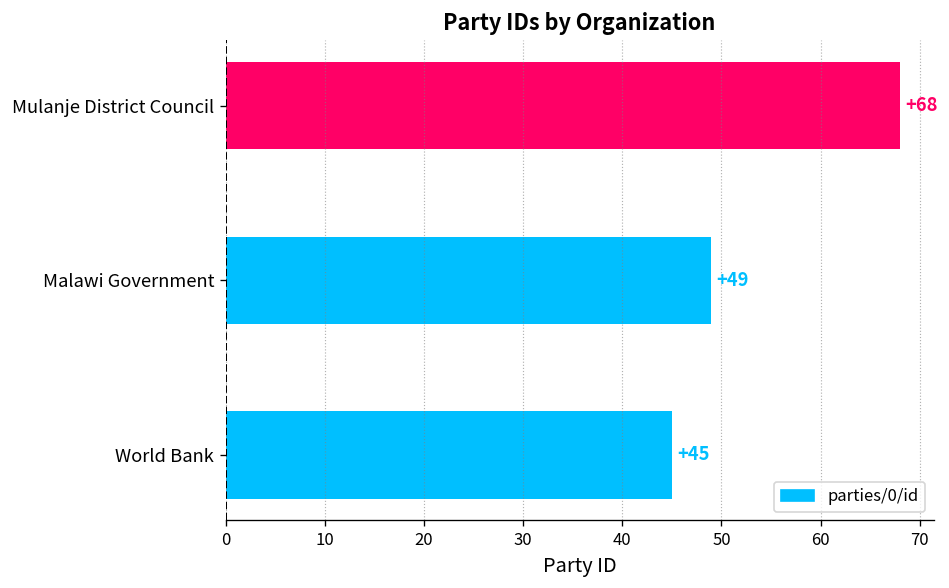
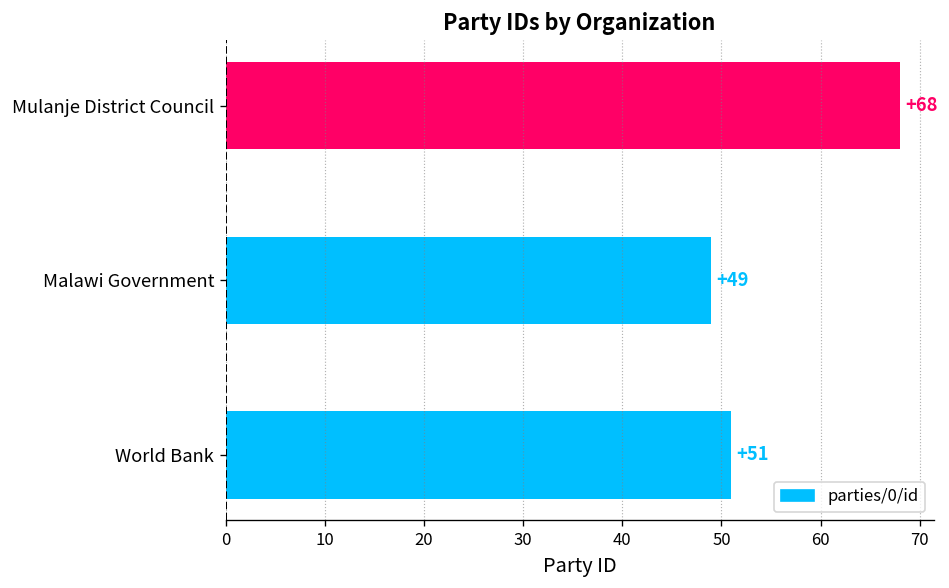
  {
    "Mulanje District Council": "+68",
    "Malawi Government": "+49",
-   "World Bank": "+45"
+   "World Bank": "+51"
  }
